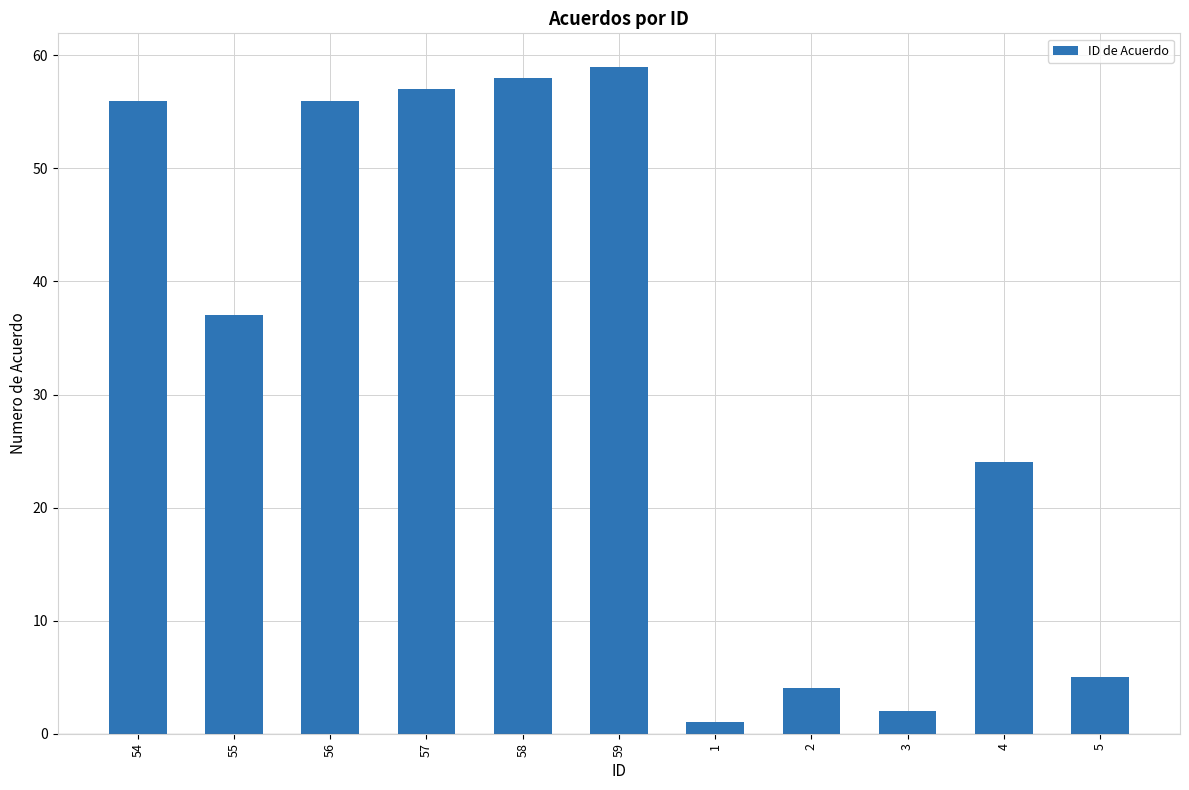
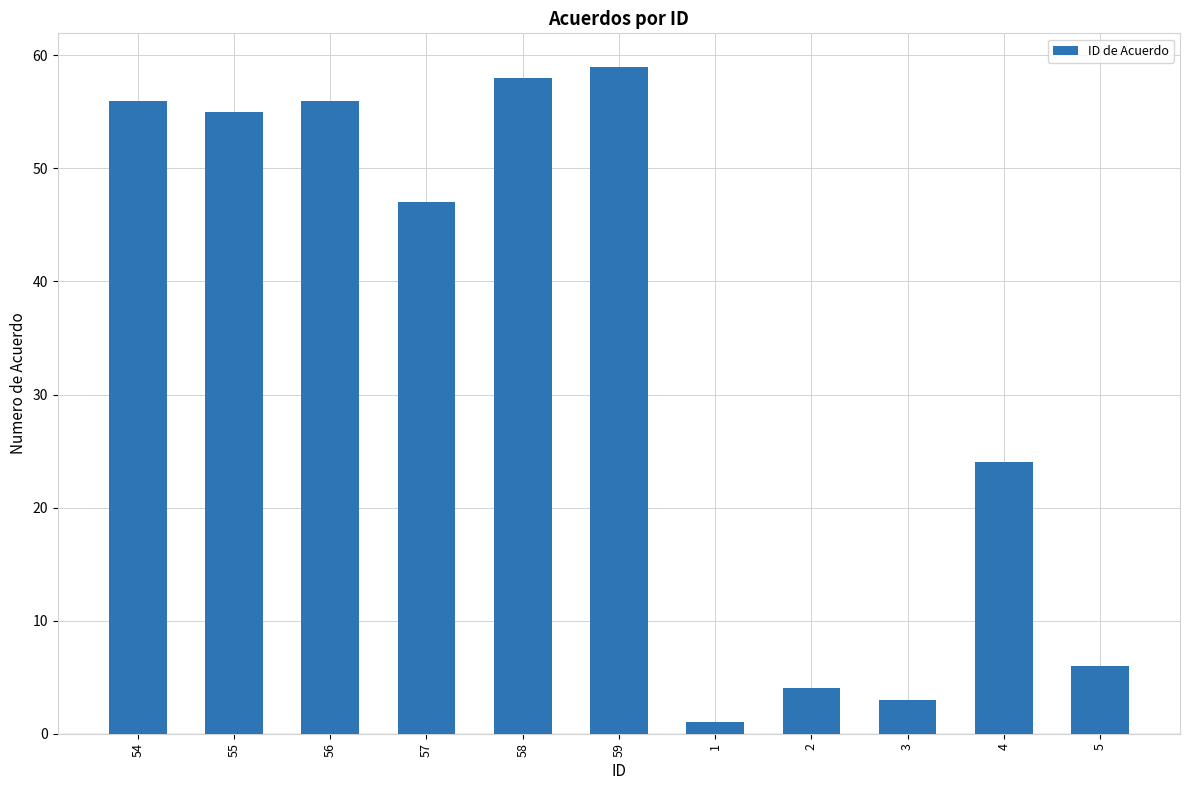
  {
    "54": 56,
-   "55": 37,
+   "55": 55,
    "56": 56,
-   "57": 57,
+   "57": 47,
    "58": 58,
    "59": 59,
    "1": 1,
    "2": 4,
-   "3": 2,
+   "3": 3,
    "4": 24,
-   "5": 5
+   "5": 6
  }
